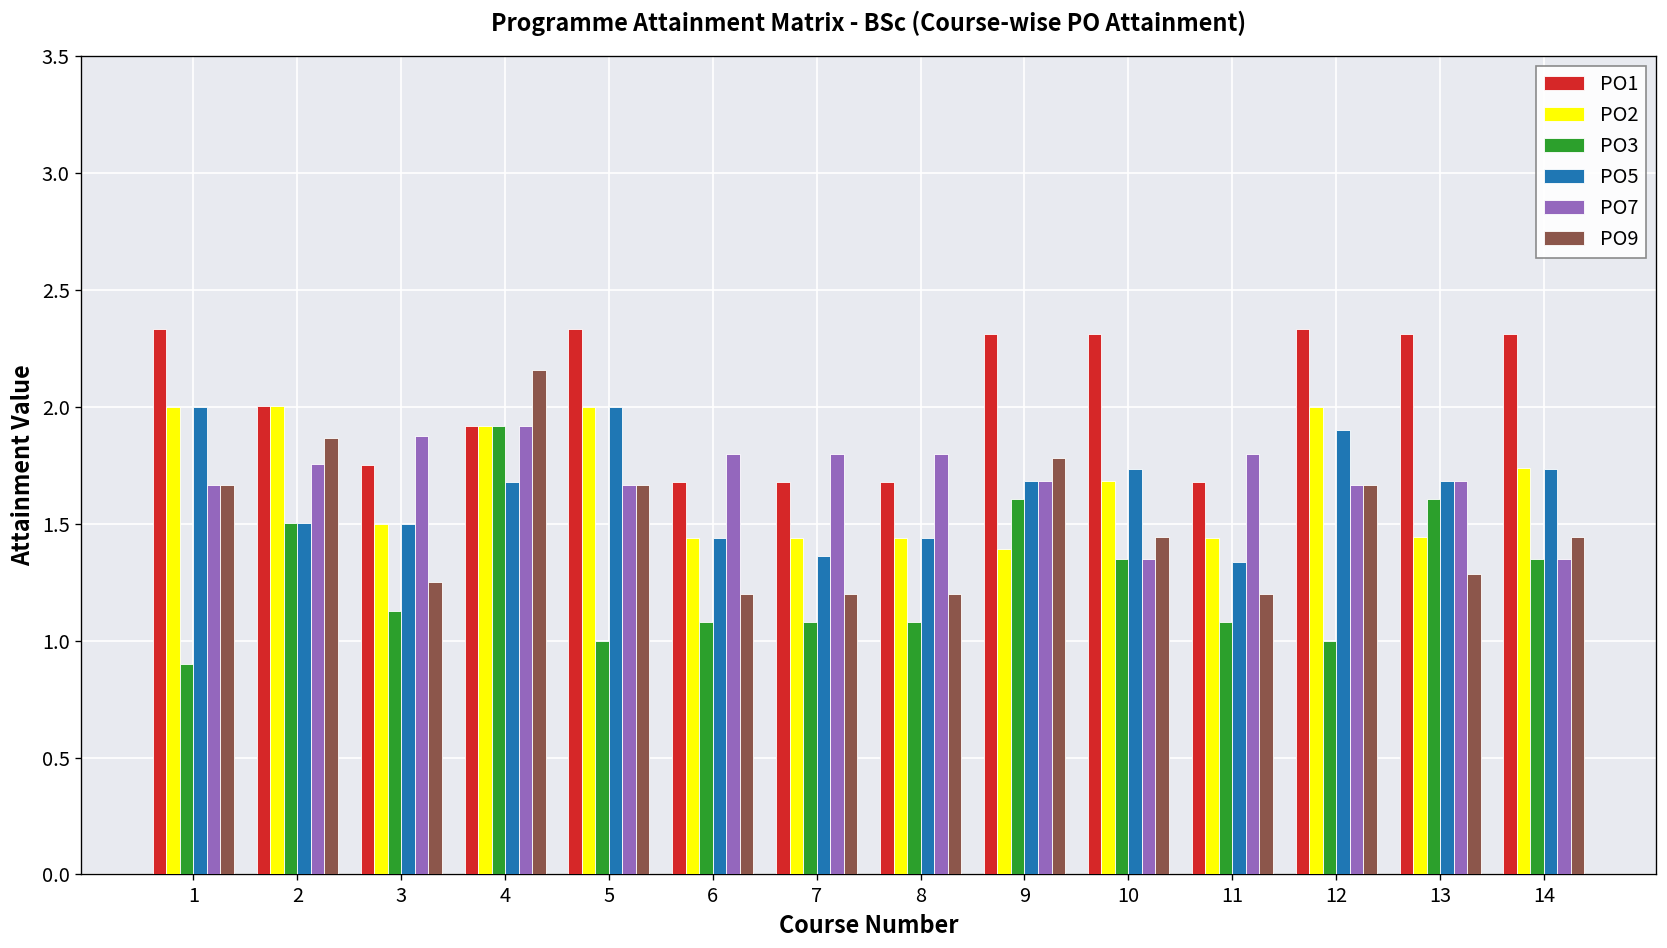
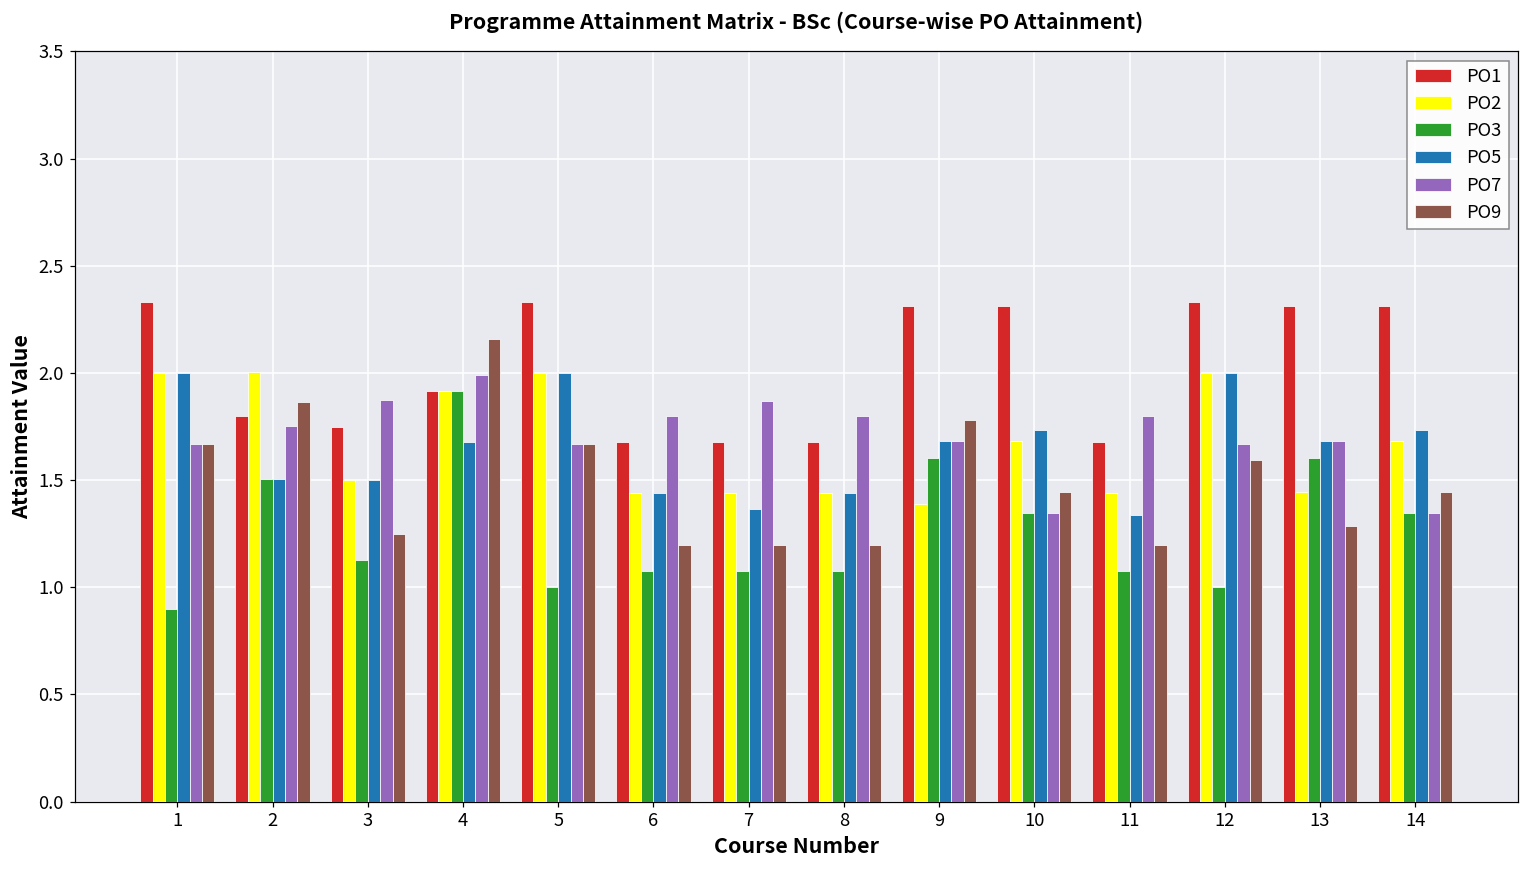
  {
    "PO1": {
      "1": 2.33,
-     "2": 2.00,
+     "2": 1.80,
      "3": 1.75,
      "4": 1.92,
      "5": 2.33,
      "6": 1.68,
      "7": 1.68,
      "8": 1.68,
      "9": 2.31,
      "10": 2.31,
      "11": 1.68,
      "12": 2.33,
      "13": 2.31,
      "14": 2.31
    },
    "PO2": {
      "1": 2.00,
      "2": 2.00,
      "3": 1.50,
      "4": 1.92,
      "5": 2.00,
      "6": 1.44,
      "7": 1.44,
      "8": 1.44,
      "9": 1.39,
      "10": 1.68,
      "11": 1.44,
      "12": 2.00,
      "13": 1.44,
-     "14": 1.74
+     "14": 1.68
    },
    "PO3": {
      "1": 0.90,
      "2": 1.50,
      "3": 1.13,
      "4": 1.92,
      "5": 1.00,
      "6": 1.08,
      "7": 1.08,
      "8": 1.08,
      "9": 1.60,
      "10": 1.35,
      "11": 1.08,
      "12": 1.00,
      "13": 1.60,
      "14": 1.35
    },
    "PO5": {
      "1": 2.0,
      "2": 1.5,
      "3": 1.5,
      "4": 1.68,
      "5": 2.0,
      "6": 1.44,
      "7": 1.36,
      "8": 1.44,
      "9": 1.68,
      "10": 1.73,
      "11": 1.34,
-     "12": 1.9,
+     "12": 2.0,
      "13": 1.68,
      "14": 1.73
    },
    "PO7": {
      "1": 1.67,
      "2": 1.75,
      "3": 1.88,
-     "4": 1.92,
+     "4": 1.99,
      "5": 1.67,
      "6": 1.80,
-     "7": 1.80,
+     "7": 1.87,
      "8": 1.80,
      "9": 1.68,
      "10": 1.35,
      "11": 1.80,
      "12": 1.67,
      "13": 1.68,
      "14": 1.35
    },
    "PO9": {
      "1": 1.67,
      "2": 1.87,
      "3": 1.25,
      "4": 2.16,
      "5": 1.67,
      "6": 1.20,
      "7": 1.20,
      "8": 1.20,
      "9": 1.78,
      "10": 1.44,
      "11": 1.20,
-     "12": 1.67,
+     "12": 1.59,
      "13": 1.28,
      "14": 1.44
    }
  }
